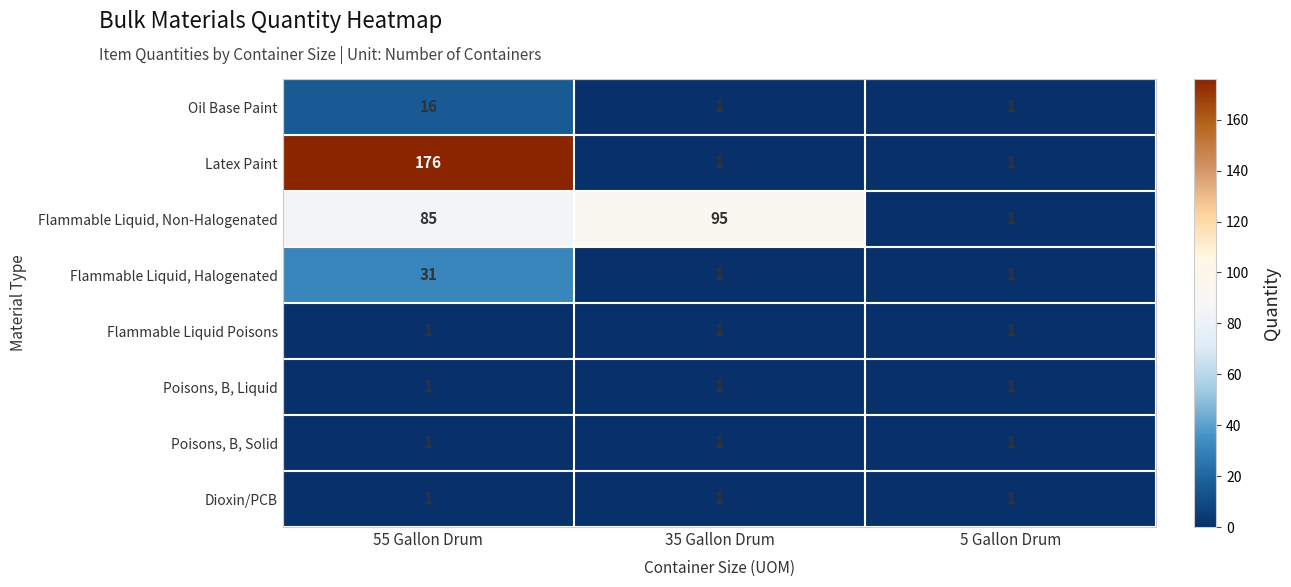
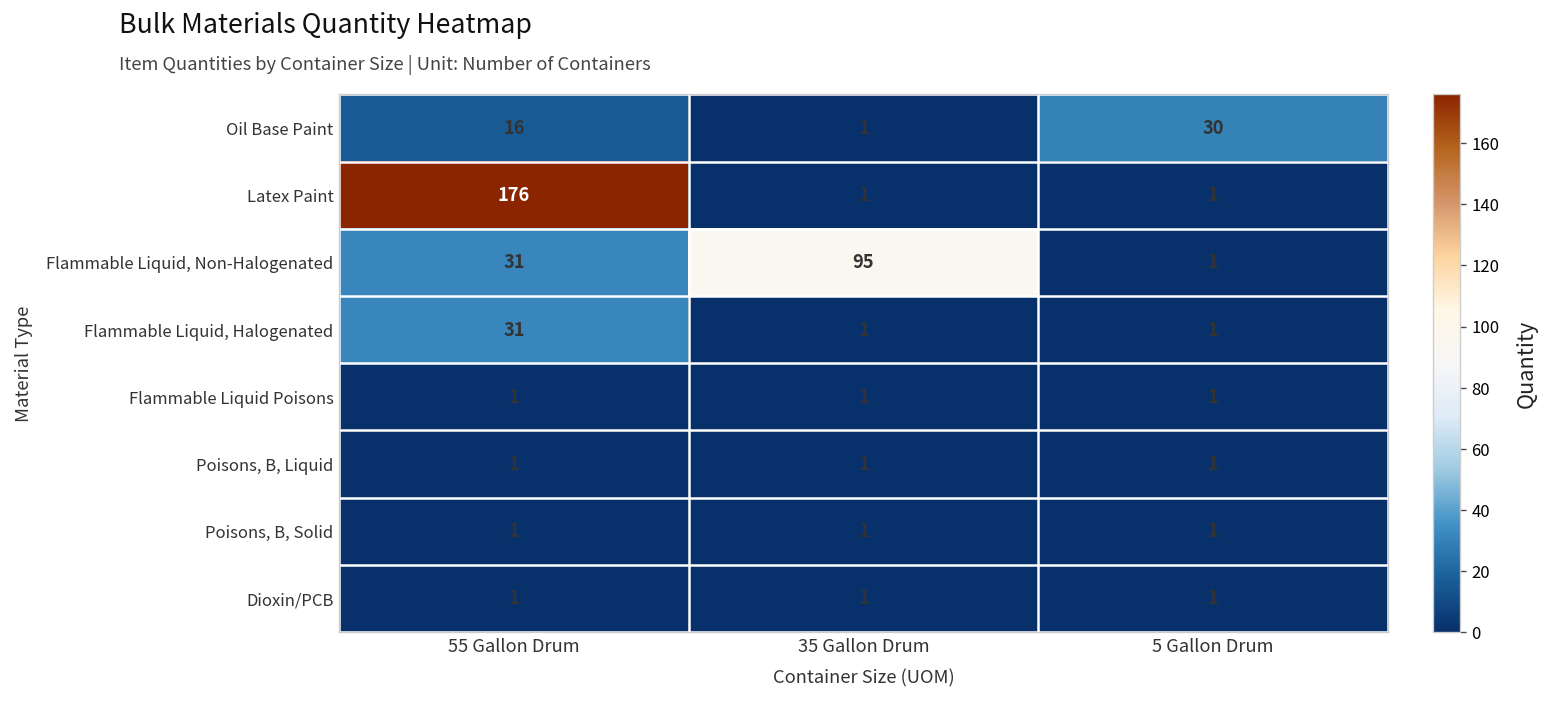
  {
    "Oil Base Paint": {
      "55 Gallon Drum": 16,
      "35 Gallon Drum": 1,
-     "5 Gallon Drum": 1
+     "5 Gallon Drum": 30
    },
    "Latex Paint": {
      "55 Gallon Drum": 176,
      "35 Gallon Drum": 1,
      "5 Gallon Drum": 1
    },
    "Flammable Liquid, Non-Halogenated": {
-     "55 Gallon Drum": 85,
+     "55 Gallon Drum": 31,
      "35 Gallon Drum": 95,
      "5 Gallon Drum": 1
    },
    "Flammable Liquid, Halogenated": {
      "55 Gallon Drum": 31,
      "35 Gallon Drum": 1,
      "5 Gallon Drum": 1
    },
    "Flammable Liquid Poisons": {
      "55 Gallon Drum": 1,
      "35 Gallon Drum": 1,
      "5 Gallon Drum": 1
    },
    "Poisons, B, Liquid": {
      "55 Gallon Drum": 1,
      "35 Gallon Drum": 1,
      "5 Gallon Drum": 1
    },
    "Poisons, B, Solid": {
      "55 Gallon Drum": 1,
      "35 Gallon Drum": 1,
      "5 Gallon Drum": 1
    },
    "Dioxin/PCB": {
      "55 Gallon Drum": 1,
      "35 Gallon Drum": 1,
      "5 Gallon Drum": 1
    }
  }
